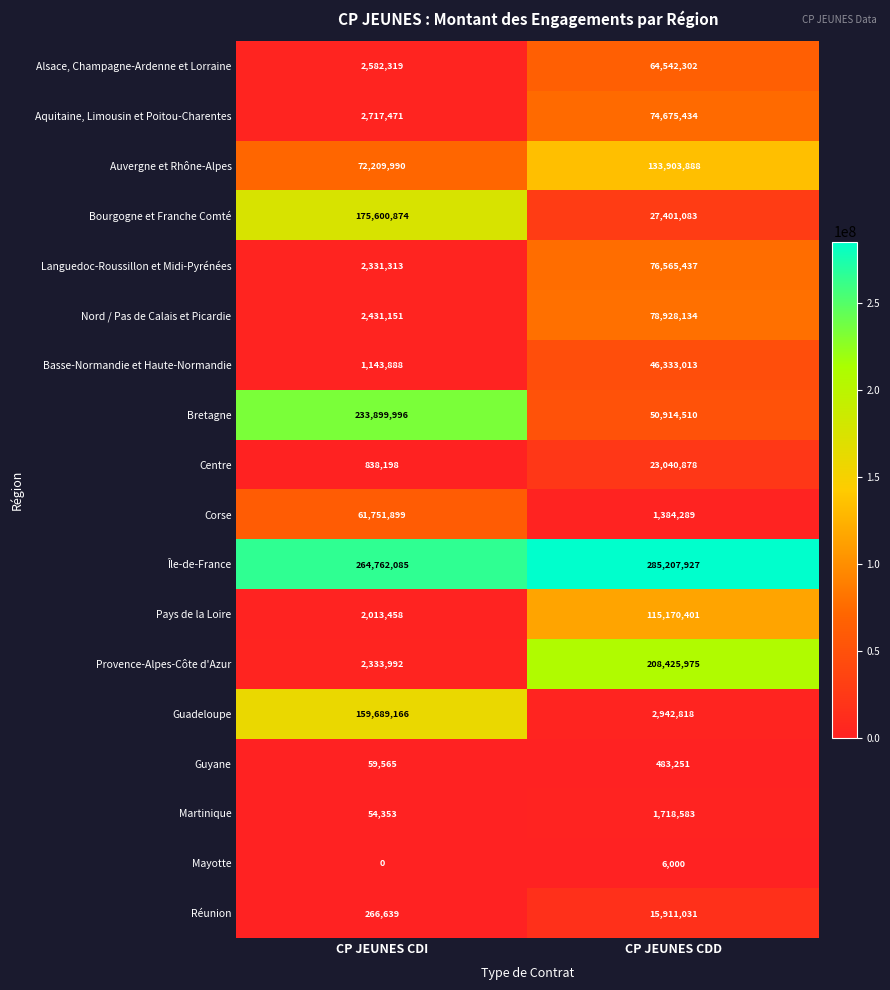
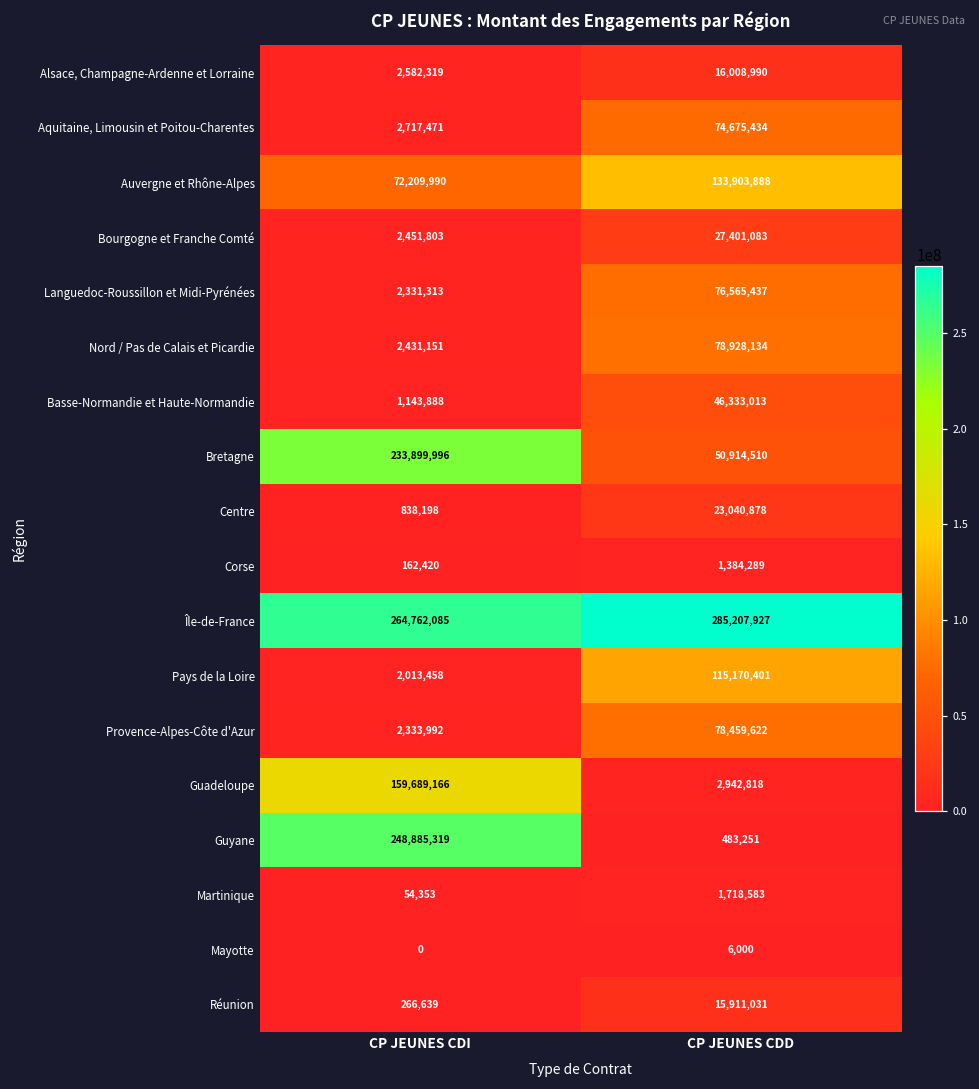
  {
    "Alsace, Champagne-Ardenne et Lorraine": {
      "CP JEUNES CDI": "2,582,319",
-     "CP JEUNES CDD": "64,542,302"
+     "CP JEUNES CDD": "16,008,990"
    },
    "Aquitaine, Limousin et Poitou-Charentes": {
      "CP JEUNES CDI": "2,717,471",
      "CP JEUNES CDD": "74,675,434"
    },
    "Auvergne et Rhône-Alpes": {
      "CP JEUNES CDI": "72,209,990",
      "CP JEUNES CDD": "133,903,888"
    },
    "Bourgogne et Franche Comté": {
-     "CP JEUNES CDI": "175,600,874",
+     "CP JEUNES CDI": "2,451,803",
      "CP JEUNES CDD": "27,401,083"
    },
    "Languedoc-Roussillon et Midi-Pyrénées": {
      "CP JEUNES CDI": "2,331,313",
      "CP JEUNES CDD": "76,565,437"
    },
    "Nord / Pas de Calais et Picardie": {
      "CP JEUNES CDI": "2,431,151",
      "CP JEUNES CDD": "78,928,134"
    },
    "Basse-Normandie et Haute-Normandie": {
      "CP JEUNES CDI": "1,143,888",
      "CP JEUNES CDD": "46,333,013"
    },
    "Bretagne": {
      "CP JEUNES CDI": "233,899,996",
      "CP JEUNES CDD": "50,914,510"
    },
    "Centre": {
      "CP JEUNES CDI": "838,198",
      "CP JEUNES CDD": "23,040,878"
    },
    "Corse": {
-     "CP JEUNES CDI": "61,751,899",
+     "CP JEUNES CDI": "162,420",
      "CP JEUNES CDD": "1,384,289"
    },
    "Île-de-France": {
      "CP JEUNES CDI": "264,762,085",
      "CP JEUNES CDD": "285,207,927"
    },
    "Pays de la Loire": {
      "CP JEUNES CDI": "2,013,458",
      "CP JEUNES CDD": "115,170,401"
    },
    "Provence-Alpes-Côte d'Azur": {
      "CP JEUNES CDI": "2,333,992",
-     "CP JEUNES CDD": "208,425,975"
+     "CP JEUNES CDD": "78,459,622"
    },
    "Guadeloupe": {
      "CP JEUNES CDI": "159,689,166",
      "CP JEUNES CDD": "2,942,818"
    },
    "Guyane": {
-     "CP JEUNES CDI": "59,565",
+     "CP JEUNES CDI": "248,885,319",
      "CP JEUNES CDD": "483,251"
    },
    "Martinique": {
      "CP JEUNES CDI": "54,353",
      "CP JEUNES CDD": "1,718,583"
    },
    "Mayotte": {
      "CP JEUNES CDI": "0",
      "CP JEUNES CDD": "6,000"
    },
    "Réunion": {
      "CP JEUNES CDI": "266,639",
      "CP JEUNES CDD": "15,911,031"
    }
  }
